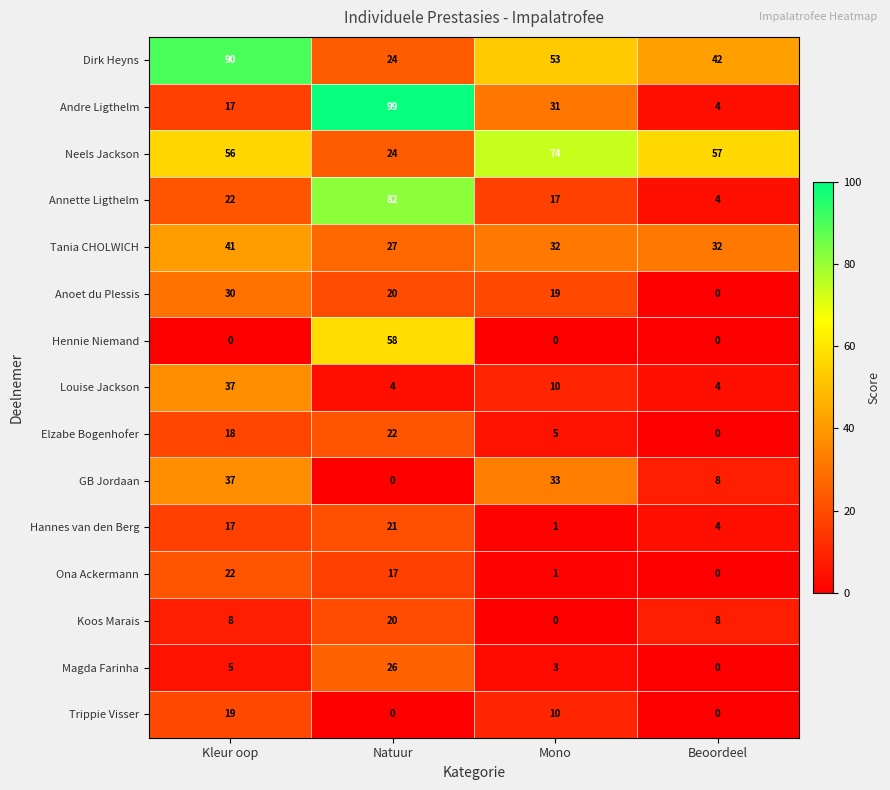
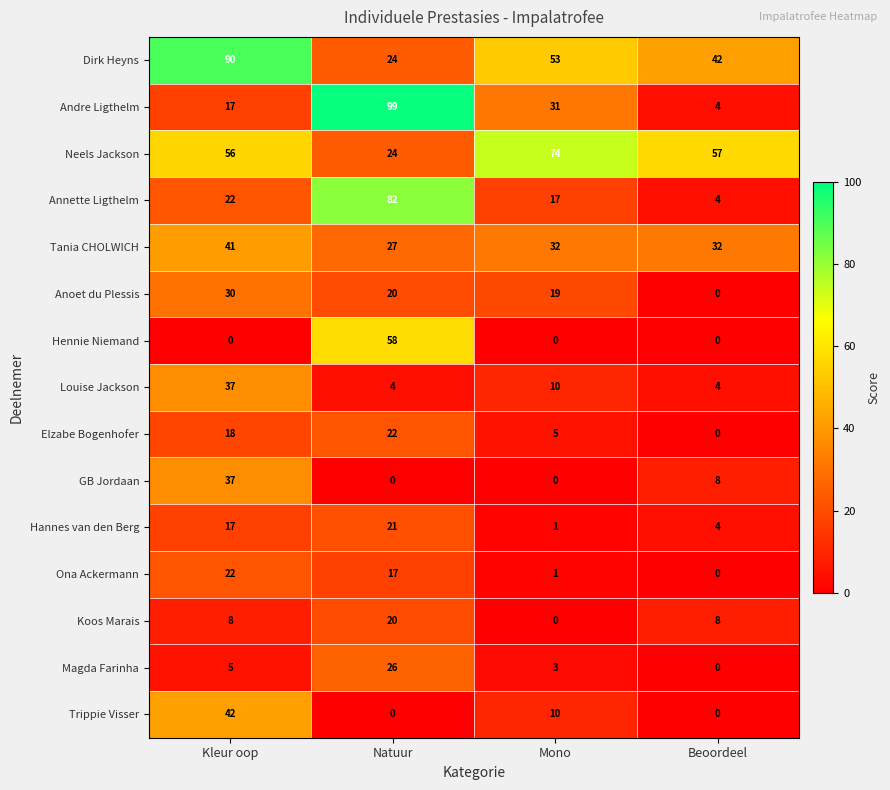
  {
    "Dirk Heyns": {
      "Kleur oop": 90,
      "Natuur": 24,
      "Mono": 53,
      "Beoordeel": 42
    },
    "Andre Ligthelm": {
      "Kleur oop": 17,
      "Natuur": 99,
      "Mono": 31,
      "Beoordeel": 4
    },
    "Neels Jackson": {
      "Kleur oop": 56,
      "Natuur": 24,
      "Mono": 74,
      "Beoordeel": 57
    },
    "Annette Ligthelm": {
      "Kleur oop": 22,
      "Natuur": 82,
      "Mono": 17,
      "Beoordeel": 4
    },
    "Tania CHOLWICH": {
      "Kleur oop": 41,
      "Natuur": 27,
      "Mono": 32,
      "Beoordeel": 32
    },
    "Anoet du Plessis": {
      "Kleur oop": 30,
      "Natuur": 20,
      "Mono": 19,
      "Beoordeel": 0
    },
    "Hennie Niemand": {
      "Kleur oop": 0,
      "Natuur": 58,
      "Mono": 0,
      "Beoordeel": 0
    },
    "Louise Jackson": {
      "Kleur oop": 37,
      "Natuur": 4,
      "Mono": 10,
      "Beoordeel": 4
    },
    "Elzabe Bogenhofer": {
      "Kleur oop": 18,
      "Natuur": 22,
      "Mono": 5,
      "Beoordeel": 0
    },
    "GB Jordaan": {
      "Kleur oop": 37,
      "Natuur": 0,
-     "Mono": 33,
+     "Mono": 0,
      "Beoordeel": 8
    },
    "Hannes van den Berg": {
      "Kleur oop": 17,
      "Natuur": 21,
      "Mono": 1,
      "Beoordeel": 4
    },
    "Ona Ackermann": {
      "Kleur oop": 22,
      "Natuur": 17,
      "Mono": 1,
      "Beoordeel": 0
    },
    "Koos Marais": {
      "Kleur oop": 8,
      "Natuur": 20,
      "Mono": 0,
      "Beoordeel": 8
    },
    "Magda Farinha": {
      "Kleur oop": 5,
      "Natuur": 26,
      "Mono": 3,
      "Beoordeel": 0
    },
    "Trippie Visser": {
-     "Kleur oop": 19,
+     "Kleur oop": 42,
      "Natuur": 0,
      "Mono": 10,
      "Beoordeel": 0
    }
  }
